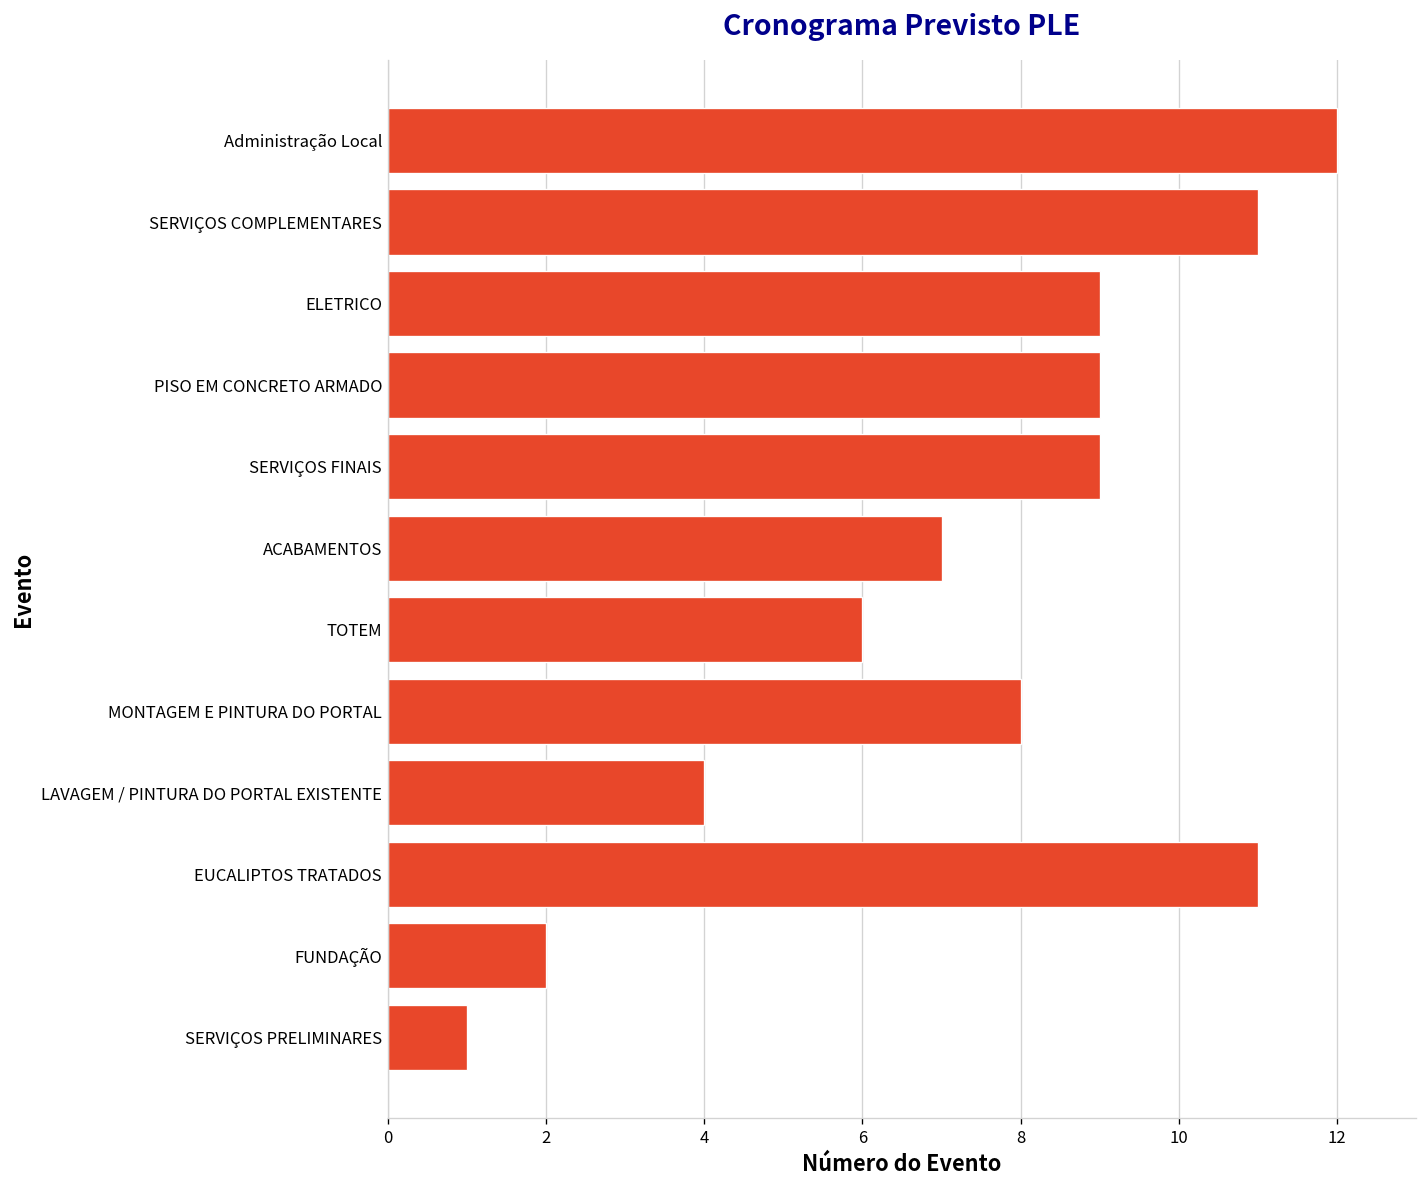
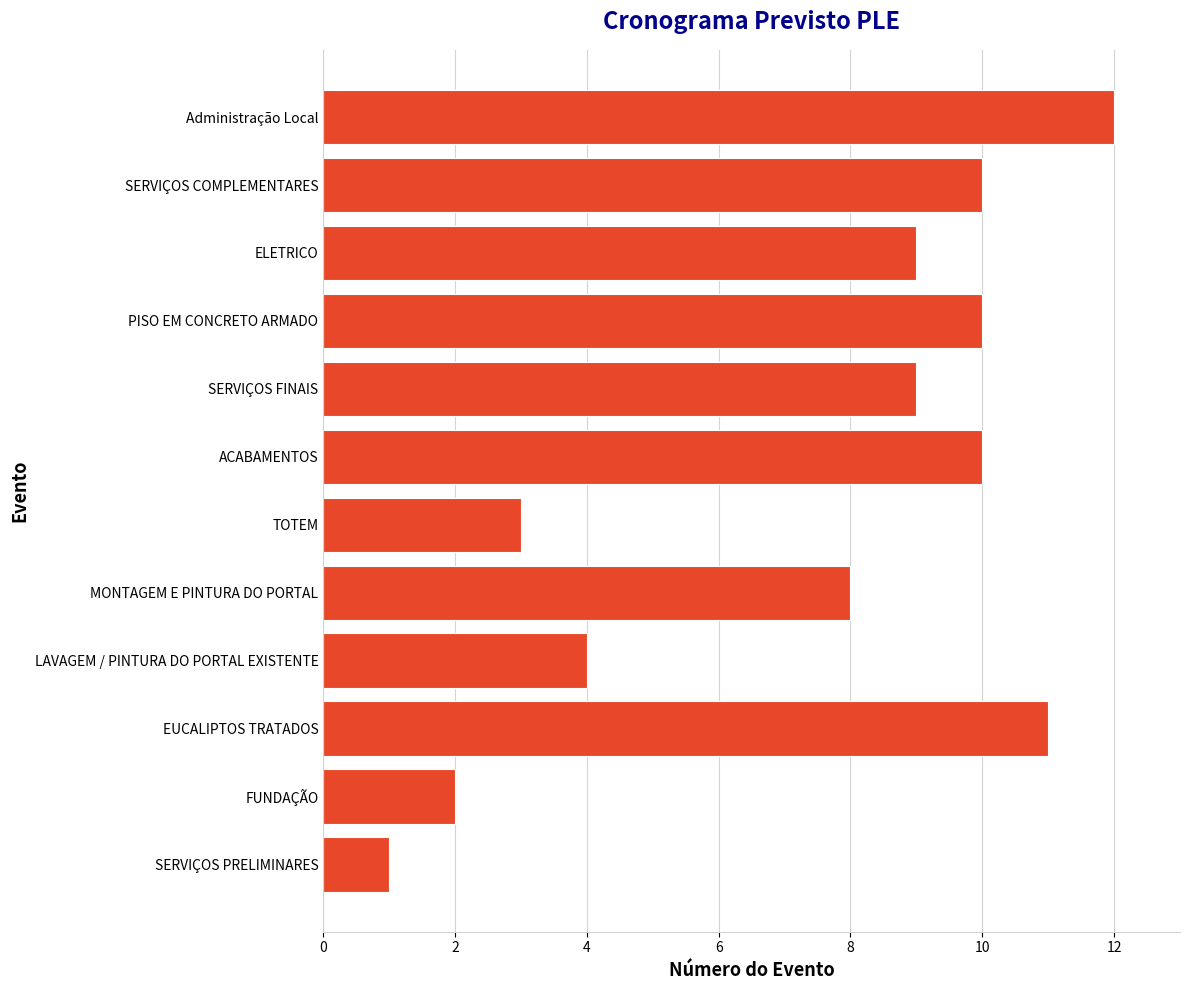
  {
    "Administração Local": 12,
-   "SERVIÇOS COMPLEMENTARES": 11,
+   "SERVIÇOS COMPLEMENTARES": 10,
    "ELETRICO": 9,
-   "PISO EM CONCRETO ARMADO": 9,
+   "PISO EM CONCRETO ARMADO": 10,
    "SERVIÇOS FINAIS": 9,
-   "ACABAMENTOS": 7,
-   "TOTEM": 6,
+   "ACABAMENTOS": 10,
+   "TOTEM": 3,
    "MONTAGEM E PINTURA DO PORTAL": 8,
    "LAVAGEM / PINTURA DO PORTAL EXISTENTE": 4,
    "EUCALIPTOS TRATADOS": 11,
    "FUNDAÇÃO": 2,
    "SERVIÇOS PRELIMINARES": 1
  }
